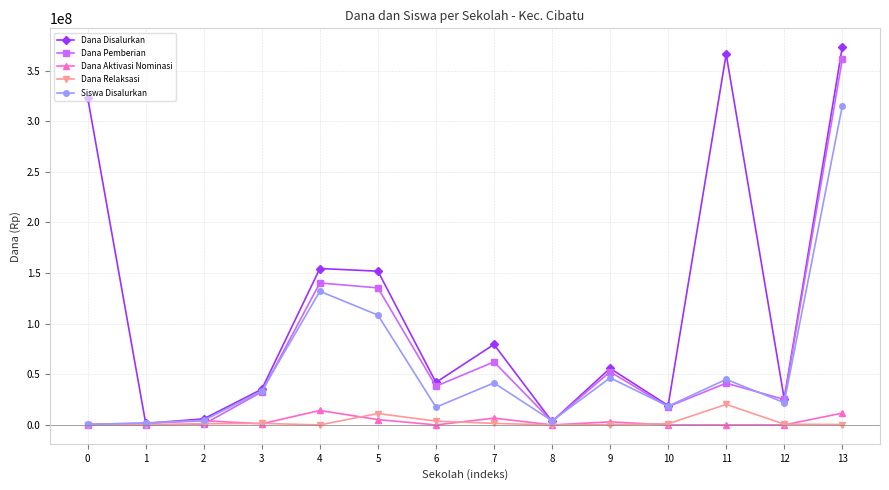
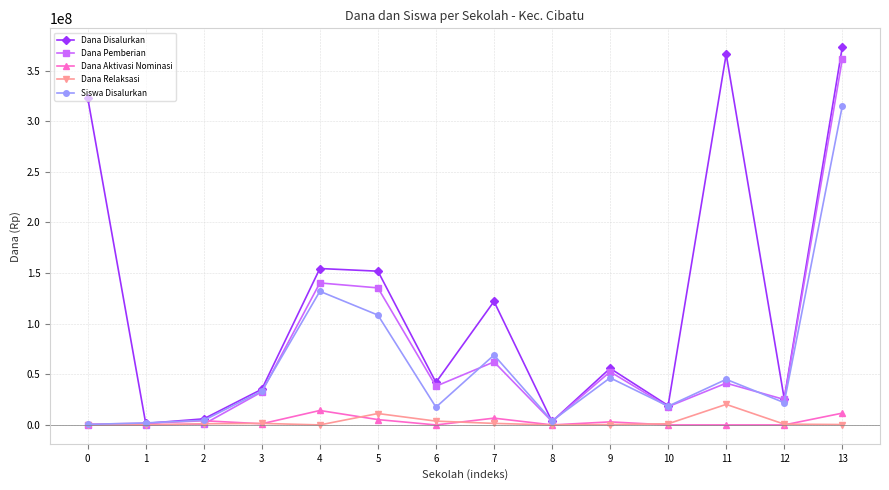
  {
    "Dana Disalurkan": {
      "4": 155000000,
      "5": 152000000,
      "6": 42000000,
-     "7": 80000000,
+     "7": 122000000,
      "9": 56000000,
      "11": 366000000,
      "13": 373000000
    },
    "Dana Pemberian": {
      "4": 140000000,
      "5": 135000000,
      "6": 38000000,
      "7": 62000000,
      "9": 53000000,
      "11": 41000000,
      "13": 361000000
    },
    "Dana Aktivasi Nominasi": {
      "4": 14000000,
      "5": 5000000,
      "6": 0,
      "7": 7000000,
      "9": 3000000,
      "11": 0,
      "13": 12000000
    },
    "Dana Relaksasi": {
      "4": 0,
      "5": 11000000,
      "6": 4000000,
      "7": 2000000,
      "9": 0,
      "11": 20000000,
      "13": 0
    },
    "Siswa Disalurkan": {
      "4": 132000000,
      "5": 109000000,
      "6": 18000000,
-     "7": 42000000,
+     "7": 69000000,
      "9": 47000000,
      "11": 45000000,
      "12": 22000000,
      "13": 315000000
    }
  }
